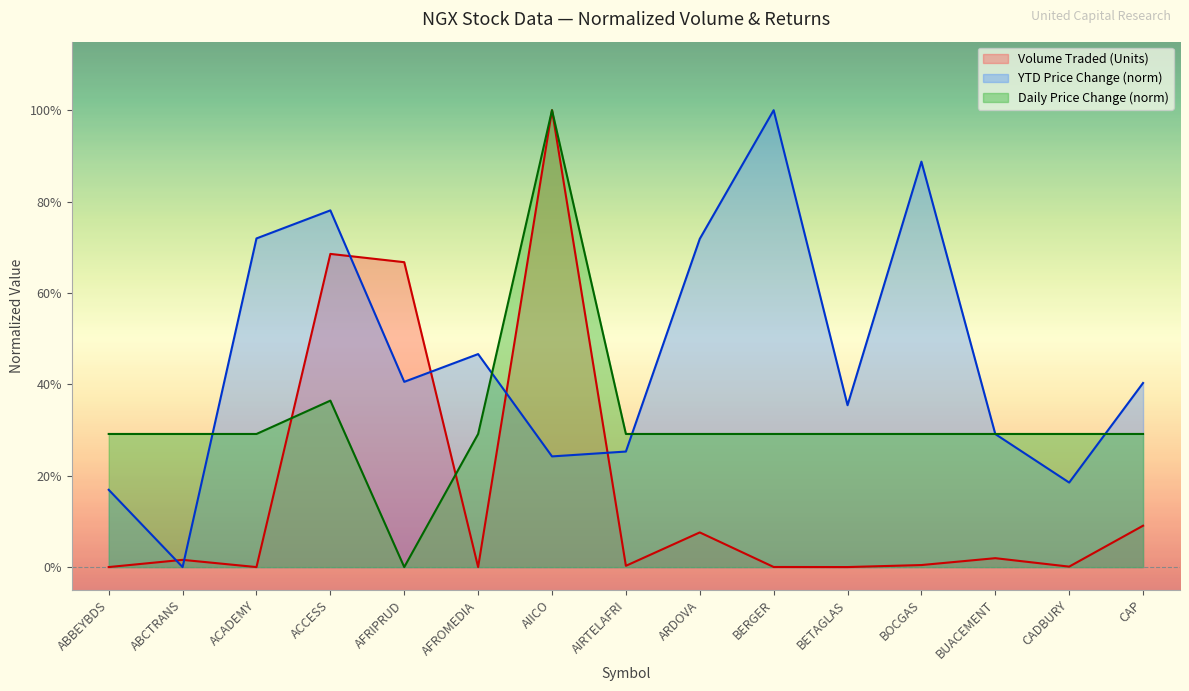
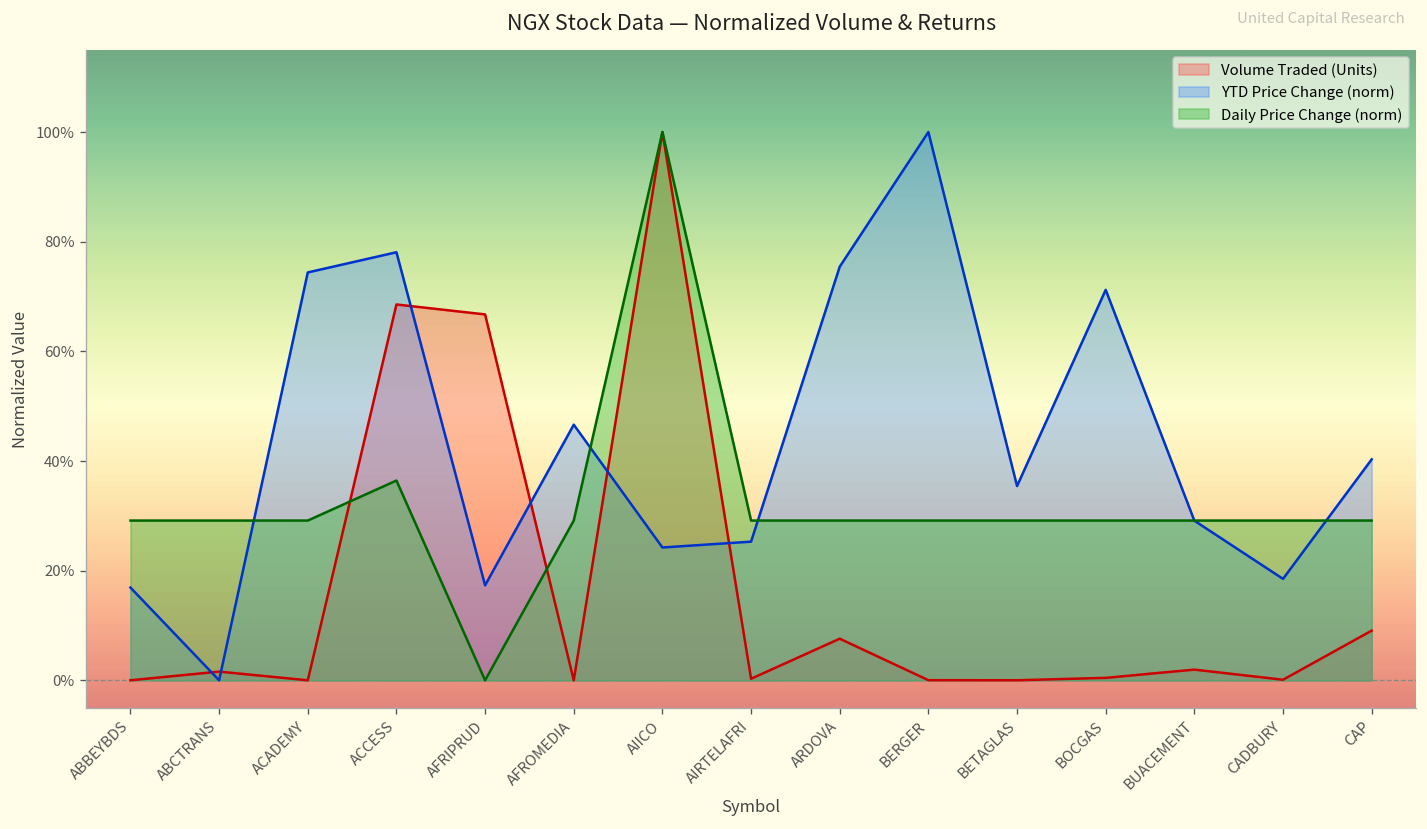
  {
    "Volume Traded (Units)": {
      "ABBEYBDS": "0%",
      "ABCTRANS": "2%",
      "ACADEMY": "0%",
      "ACCESS": "69%",
      "AFRIPRUD": "67%",
      "AFROMEDIA": "0%",
      "AIRTELAFRI": "0%",
      "ARDOVA": "8%",
      "BERGER": "0%",
      "BETAGLAS": "0%",
      "BOCGAS": "0%",
      "BUACEMENT": "2%",
      "CADBURY": "0%",
      "CAP": "9%"
    },
    "YTD Price Change (norm)": {
      "ABBEYBDS": "17%",
      "ABCTRANS": "0%",
-     "ACADEMY": "72%",
+     "ACADEMY": "74%",
      "ACCESS": "78%",
-     "AFRIPRUD": "41%",
+     "AFRIPRUD": "17%",
      "AFROMEDIA": "47%",
      "AIICO": "24%",
      "AIRTELAFRI": "25%",
-     "ARDOVA": "72%",
+     "ARDOVA": "75%",
      "BERGER": "100%",
      "BETAGLAS": "35%",
-     "BOCGAS": "89%",
+     "BOCGAS": "71%",
      "CADBURY": "19%",
      "CAP": "40%"
    },
    "Daily Price Change (norm)": {
      "ABBEYBDS": "29%",
      "ABCTRANS": "29%",
      "ACADEMY": "29%",
      "ACCESS": "36%",
      "AFRIPRUD": "0%",
      "AFROMEDIA": "29%",
      "AIRTELAFRI": "29%",
      "ARDOVA": "29%",
      "BERGER": "29%",
      "BETAGLAS": "29%",
      "BOCGAS": "29%",
      "CADBURY": "29%",
      "CAP": "29%"
    }
  }
